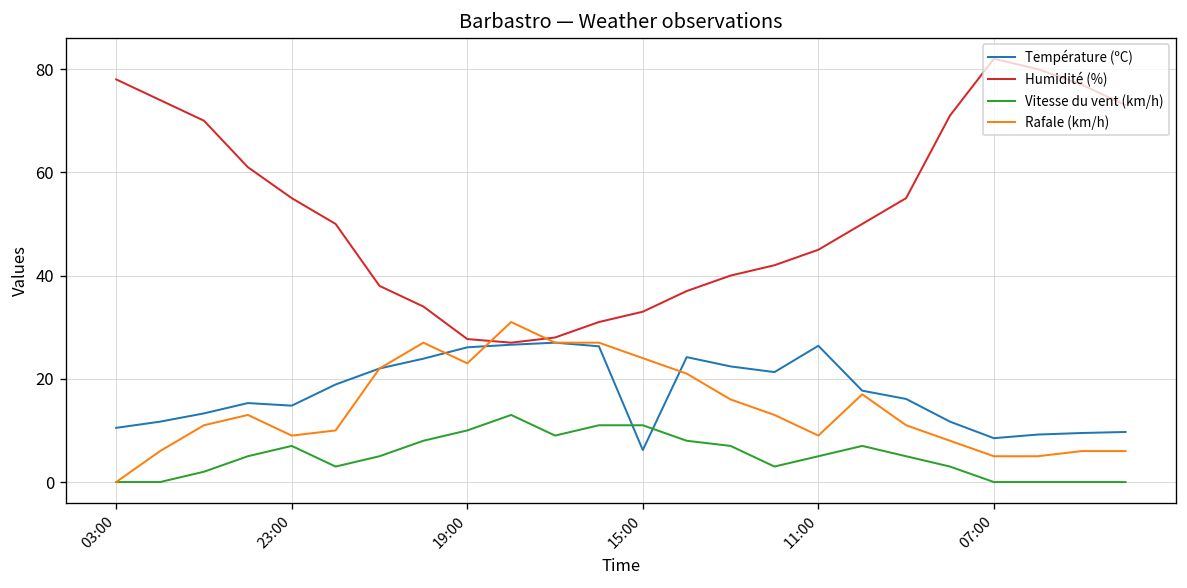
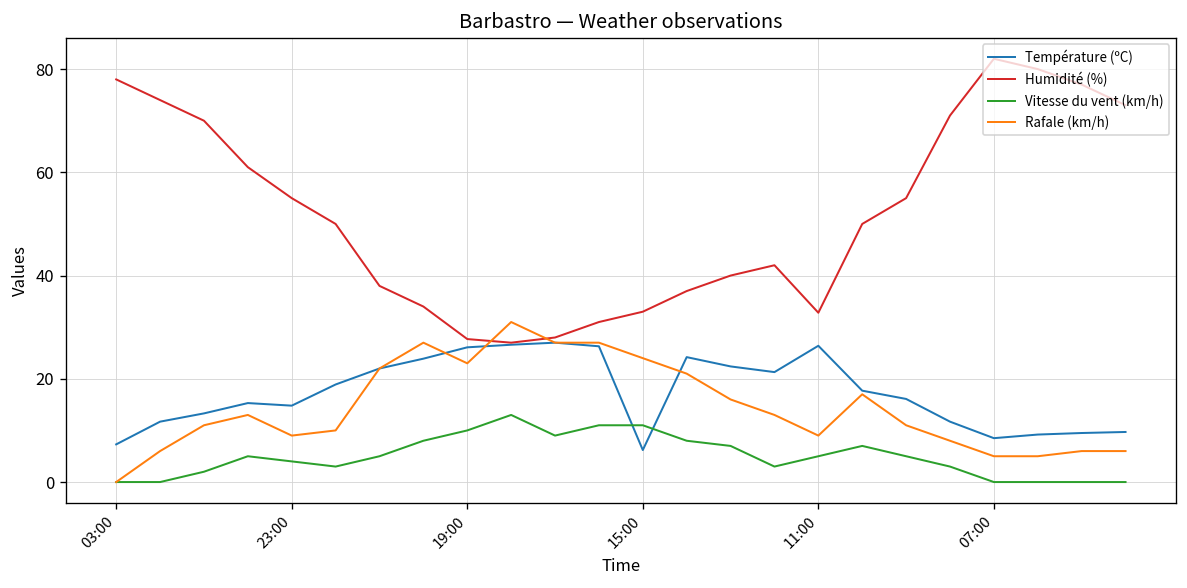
  {
    "Température (ºC)": {
-     "03:00": 11,
+     "03:00": 7,
      "23:00": 15,
      "19:00": 26,
      "15:00": 6,
      "11:00": 26,
      "07:00": 9
    },
    "Humidité (%)": {
      "03:00": 78,
      "23:00": 55,
      "19:00": 28,
      "15:00": 33,
-     "11:00": 45
+     "11:00": 33
    },
    "Vitesse du vent (km/h)": {
-     "23:00": 7,
+     "23:00": 4,
      "19:00": 10,
      "15:00": 11,
      "11:00": 5,
      "07:00": 0
    },
    "Rafale (km/h)": {
      "23:00": 9,
      "19:00": 23,
      "15:00": 24,
      "11:00": 9,
      "07:00": 5
    }
  }
